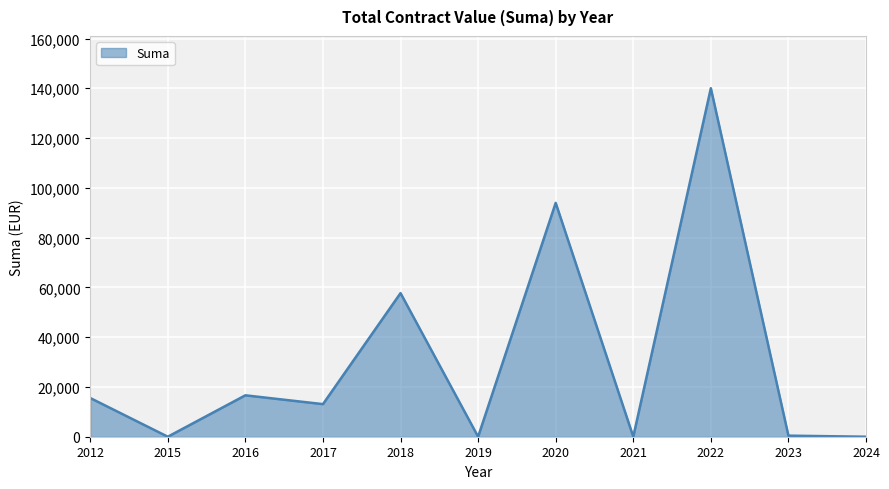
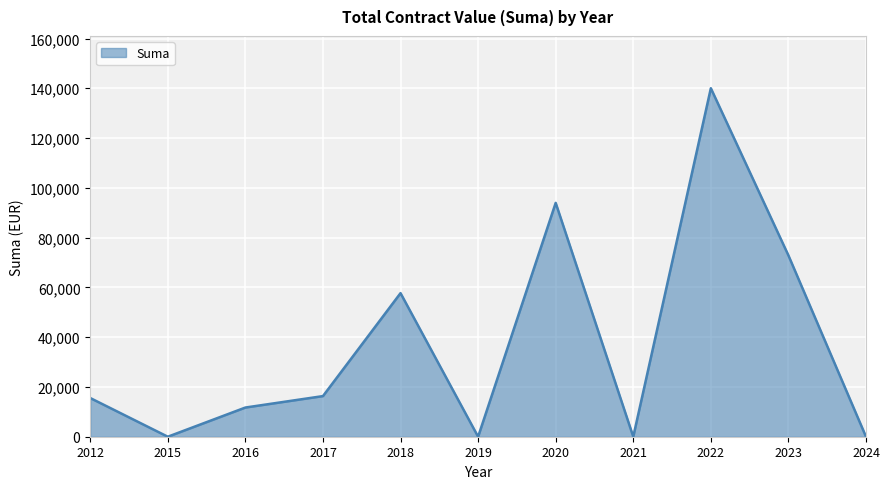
  {
    "2012": "16,000",
    "2015": "0",
-   "2016": "17,000",
-   "2017": "13,000",
+   "2016": "12,000",
+   "2017": "16,000",
    "2018": "58,000",
    "2019": "0",
    "2020": "94,000",
    "2021": "0",
    "2022": "140,000",
-   "2023": "0",
+   "2023": "73,000",
    "2024": "0"
  }
